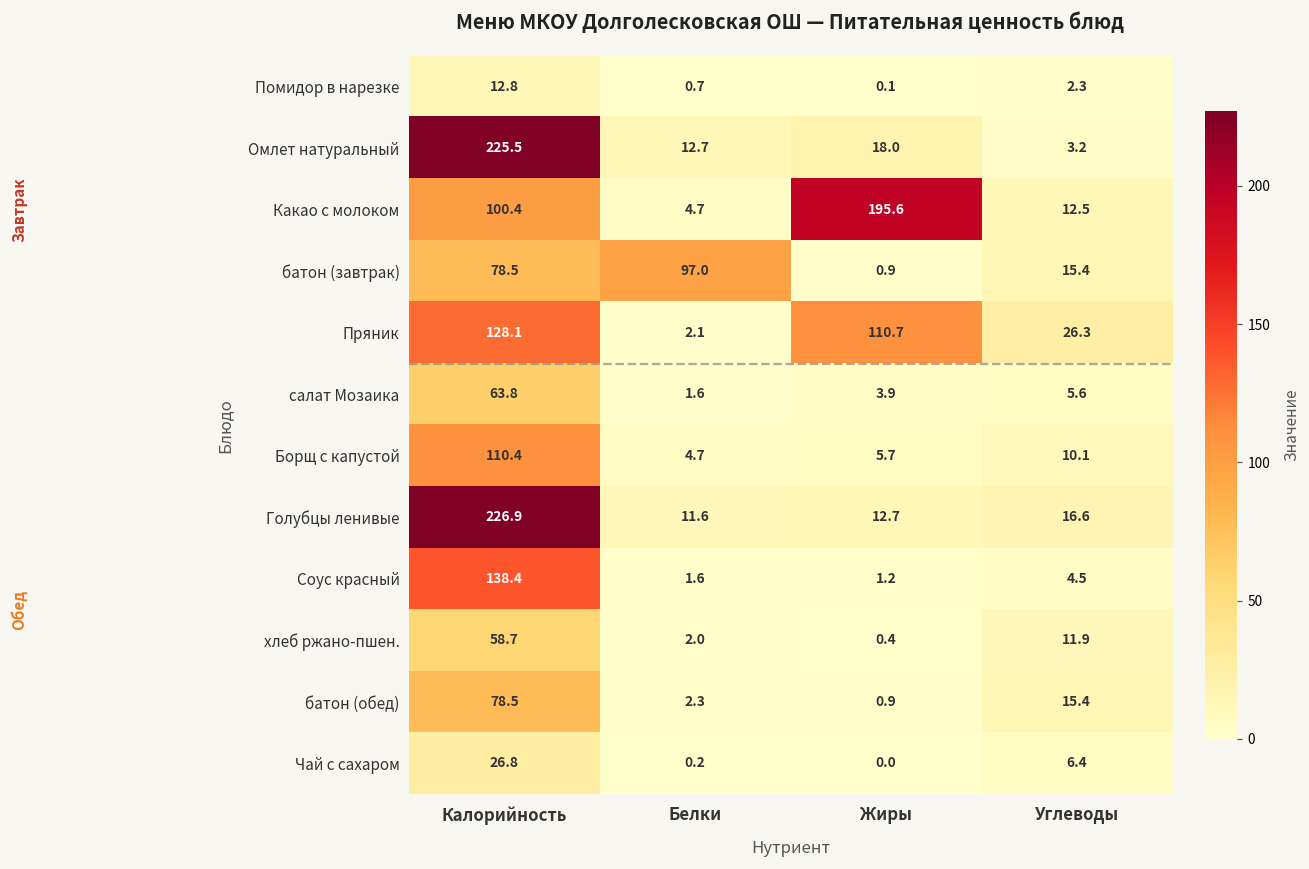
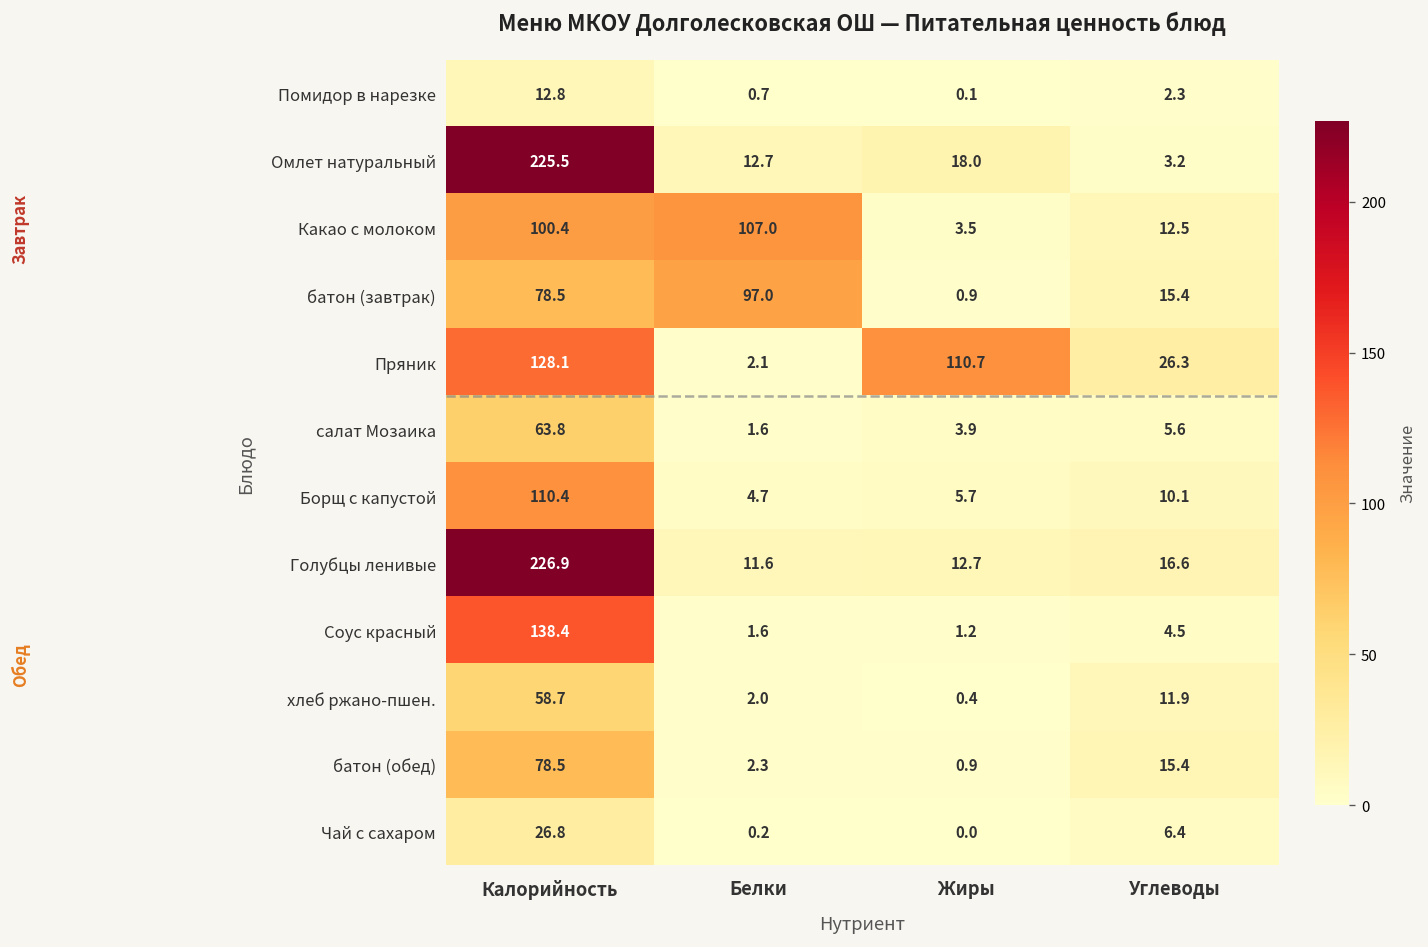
  {
    "Помидор в нарезке": {
      "Калорийность": 12.8,
      "Белки": 0.7,
      "Жиры": 0.1,
      "Углеводы": 2.3
    },
    "Омлет натуральный": {
      "Калорийность": 225.5,
      "Белки": 12.7,
      "Жиры": 18.0,
      "Углеводы": 3.2
    },
    "Какао с молоком": {
      "Калорийность": 100.4,
-     "Белки": 4.7,
-     "Жиры": 195.6,
+     "Белки": 107.0,
+     "Жиры": 3.5,
      "Углеводы": 12.5
    },
    "батон (завтрак)": {
      "Калорийность": 78.5,
      "Белки": 97.0,
      "Жиры": 0.9,
      "Углеводы": 15.4
    },
    "Пряник": {
      "Калорийность": 128.1,
      "Белки": 2.1,
      "Жиры": 110.7,
      "Углеводы": 26.3
    },
    "салат Мозаика": {
      "Калорийность": 63.8,
      "Белки": 1.6,
      "Жиры": 3.9,
      "Углеводы": 5.6
    },
    "Борщ с капустой": {
      "Калорийность": 110.4,
      "Белки": 4.7,
      "Жиры": 5.7,
      "Углеводы": 10.1
    },
    "Голубцы ленивые": {
      "Калорийность": 226.9,
      "Белки": 11.6,
      "Жиры": 12.7,
      "Углеводы": 16.6
    },
    "Соус красный": {
      "Калорийность": 138.4,
      "Белки": 1.6,
      "Жиры": 1.2,
      "Углеводы": 4.5
    },
    "хлеб ржано-пшен.": {
      "Калорийность": 58.7,
      "Белки": 2.0,
      "Жиры": 0.4,
      "Углеводы": 11.9
    },
    "батон (обед)": {
      "Калорийность": 78.5,
      "Белки": 2.3,
      "Жиры": 0.9,
      "Углеводы": 15.4
    },
    "Чай с сахаром": {
      "Калорийность": 26.8,
      "Белки": 0.2,
      "Жиры": 0.0,
      "Углеводы": 6.4
    }
  }
